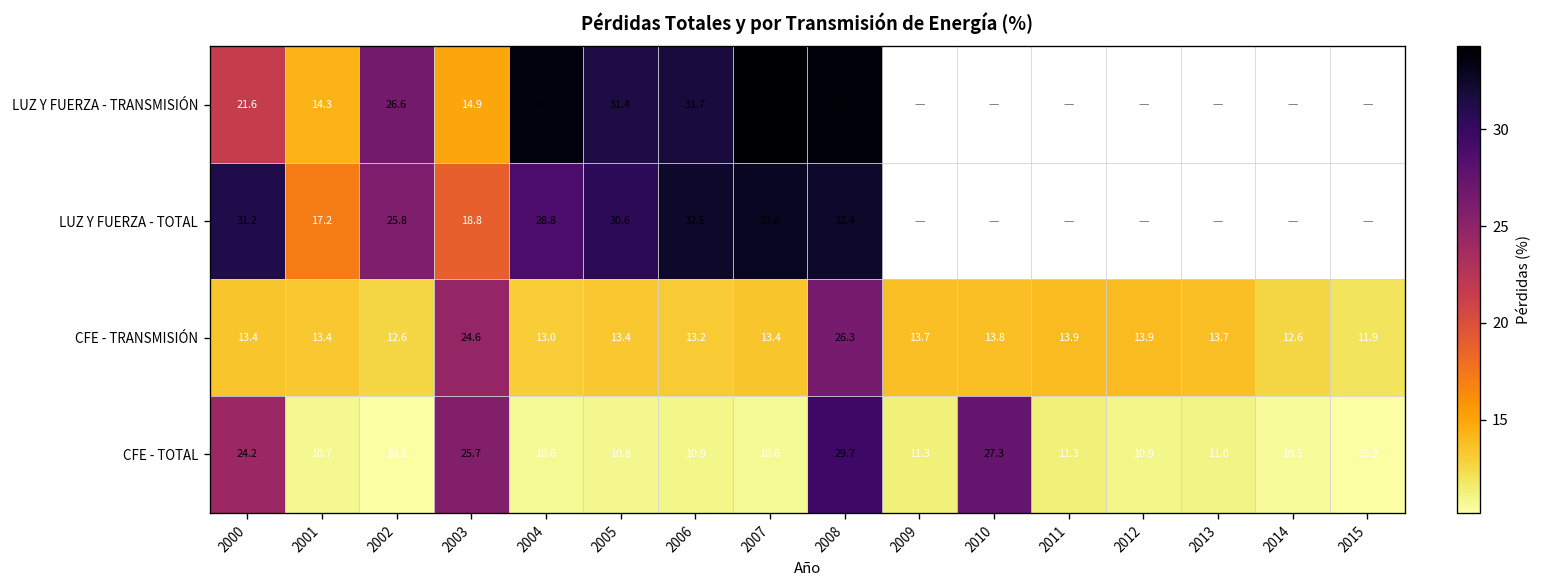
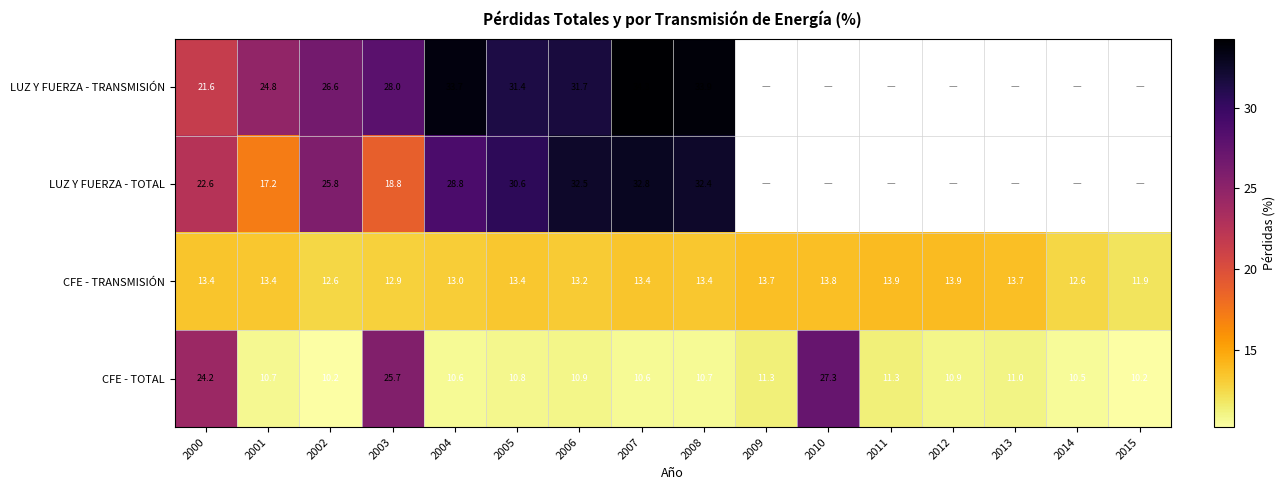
  {
    "LUZ Y FUERZA - TRANSMISIÓN": {
      "2000": 21.6,
-     "2001": 14.3,
+     "2001": 24.8,
      "2002": 26.6,
-     "2003": 14.9,
+     "2003": 28.0,
      "2005": 31.4,
      "2006": 31.7
    },
    "LUZ Y FUERZA - TOTAL": {
-     "2000": 31.2,
+     "2000": 22.6,
      "2001": 17.2,
      "2002": 25.8,
      "2003": 18.8,
      "2004": 28.8,
      "2005": 30.6
    },
    "CFE - TRANSMISIÓN": {
      "2000": 13.4,
      "2001": 13.4,
      "2002": 12.6,
-     "2003": 24.6,
+     "2003": 12.9,
      "2004": 13.0,
      "2005": 13.4,
      "2006": 13.2,
      "2007": 13.4,
-     "2008": 26.3,
+     "2008": 13.4,
      "2009": 13.7,
      "2010": 13.8,
      "2011": 13.9,
      "2012": 13.9,
      "2013": 13.7,
      "2014": 12.6,
      "2015": 11.9
    },
    "CFE - TOTAL": {
      "2000": 24.2,
      "2001": 10.7,
      "2002": 10.2,
      "2003": 25.7,
      "2004": 10.6,
      "2005": 10.8,
      "2006": 10.9,
      "2007": 10.6,
-     "2008": 29.7,
+     "2008": 10.7,
      "2009": 11.3,
      "2010": 27.3,
      "2011": 11.3,
      "2012": 10.9,
      "2013": 11.0,
      "2014": 10.5,
      "2015": 10.2
    }
  }
